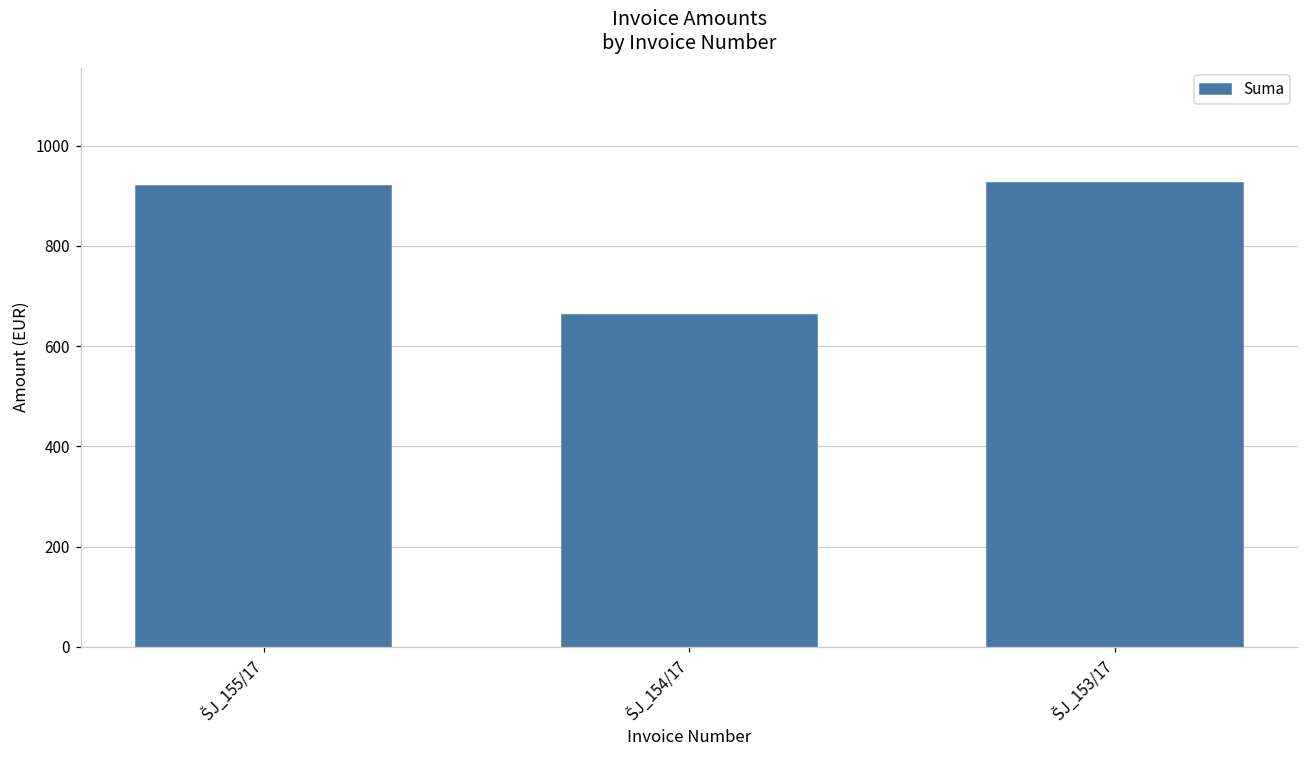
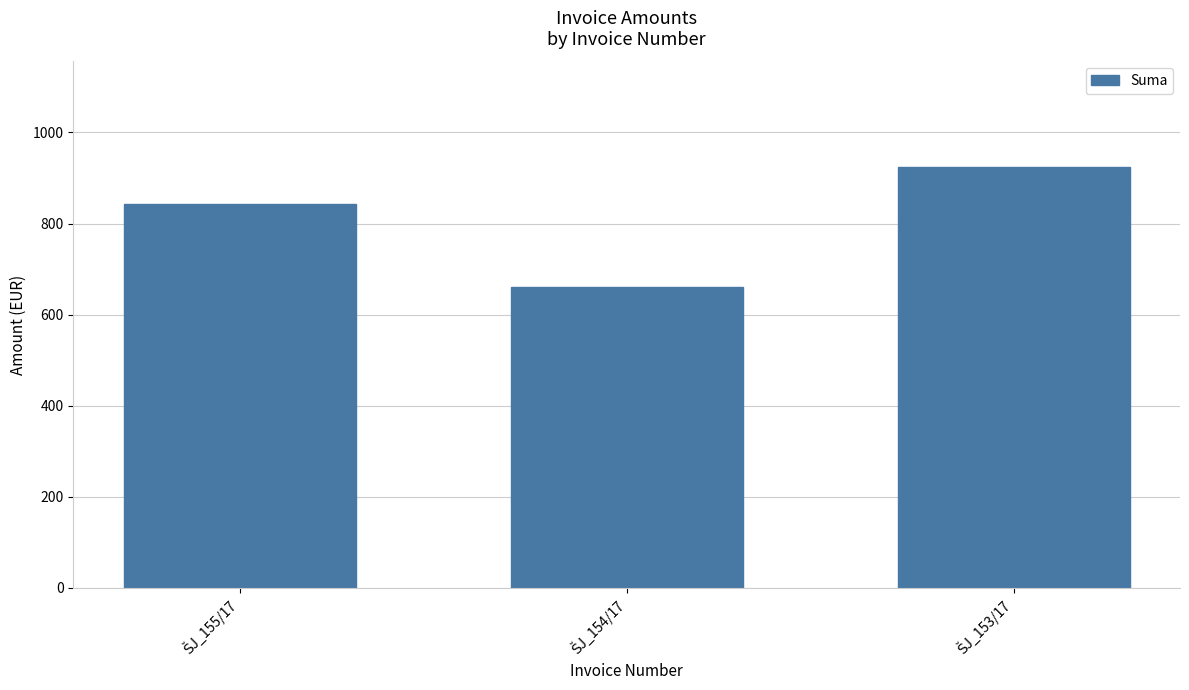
  {
-   "ŠJ_155/17": 920,
+   "ŠJ_155/17": 840,
    "ŠJ_154/17": 660,
    "ŠJ_153/17": 920
  }
